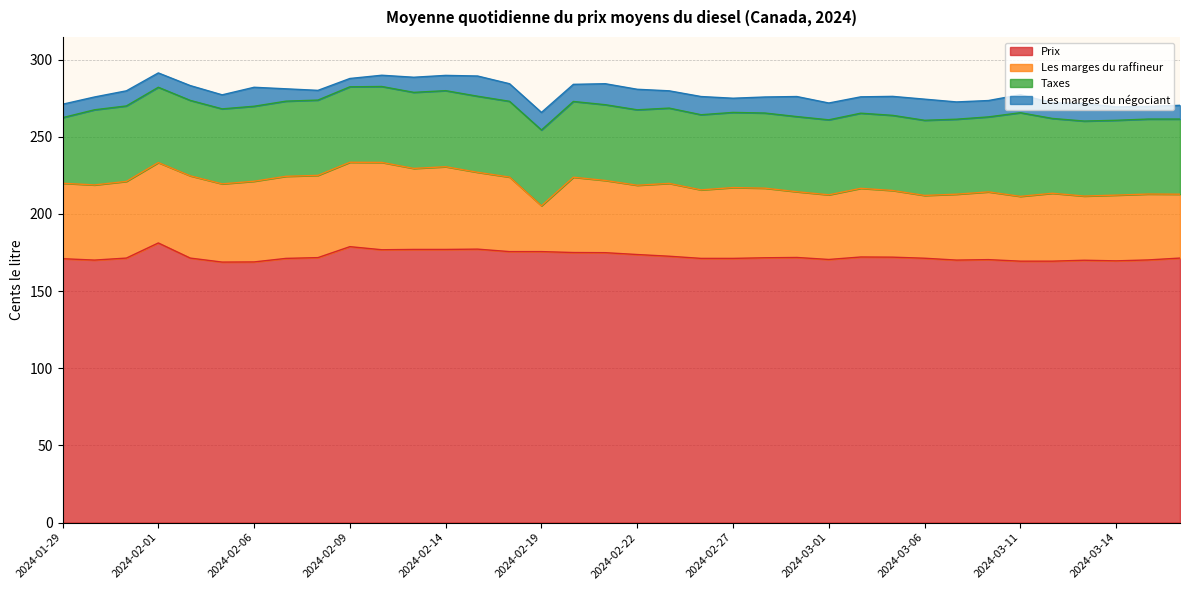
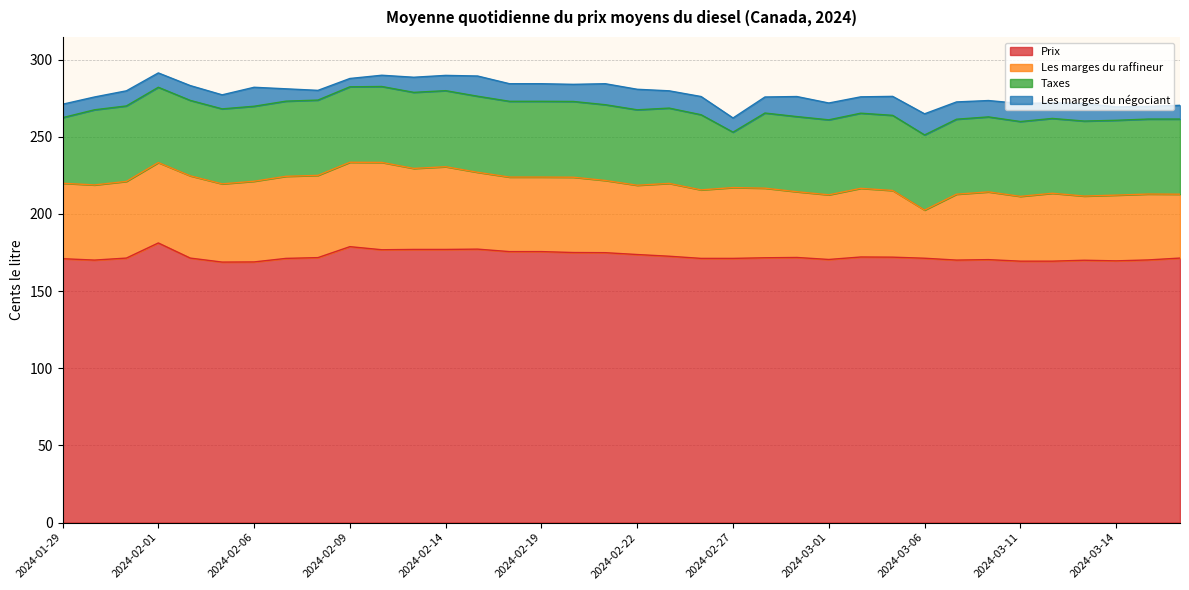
  {
    "Prix": {
      "2024-01-29": 171,
      "2024-02-01": 181,
      "2024-02-06": 169,
      "2024-02-09": 179,
      "2024-02-14": 177,
      "2024-02-19": 176,
      "2024-02-22": 174,
      "2024-02-27": 171,
      "2024-03-01": 171,
      "2024-03-06": 171,
      "2024-03-11": 169,
      "2024-03-14": 170
    },
    "Les marges du raffineur": {
      "2024-01-29": 49,
      "2024-02-01": 52,
      "2024-02-06": 52,
      "2024-02-09": 55,
      "2024-02-14": 54,
-     "2024-02-19": 30,
+     "2024-02-19": 48,
      "2024-02-22": 45,
      "2024-02-27": 46,
      "2024-03-01": 42,
-     "2024-03-06": 41,
+     "2024-03-06": 31,
      "2024-03-11": 42,
      "2024-03-14": 43
    },
    "Taxes": {
      "2024-01-29": 42,
      "2024-02-01": 49,
      "2024-02-06": 49,
      "2024-02-09": 49,
      "2024-02-14": 49,
      "2024-02-19": 49,
      "2024-02-22": 49,
-     "2024-02-27": 49,
+     "2024-02-27": 36,
      "2024-03-01": 49,
      "2024-03-06": 49,
-     "2024-03-11": 54,
+     "2024-03-11": 48,
      "2024-03-14": 49
    },
    "Les marges du négociant": {
      "2024-01-29": 9,
      "2024-02-01": 9,
      "2024-02-06": 12,
      "2024-02-09": 5,
      "2024-02-14": 10,
      "2024-02-19": 11,
      "2024-02-22": 13,
      "2024-02-27": 9,
      "2024-03-01": 11,
      "2024-03-06": 14
    }
  }
